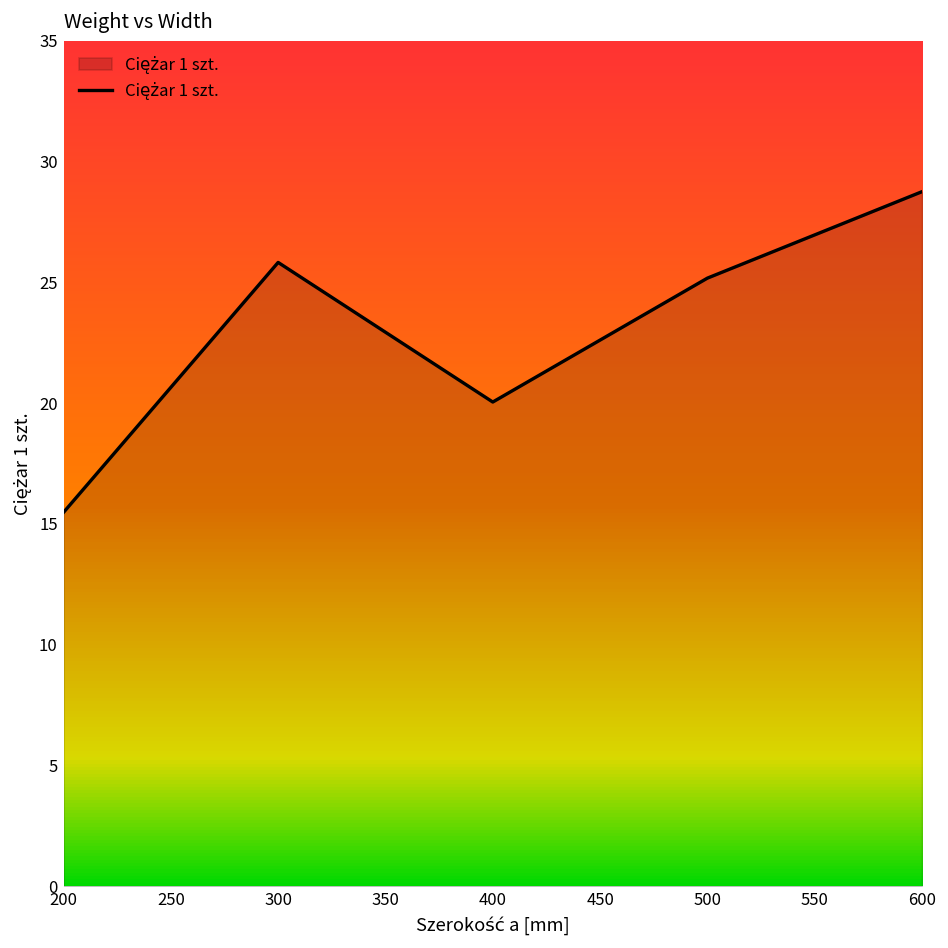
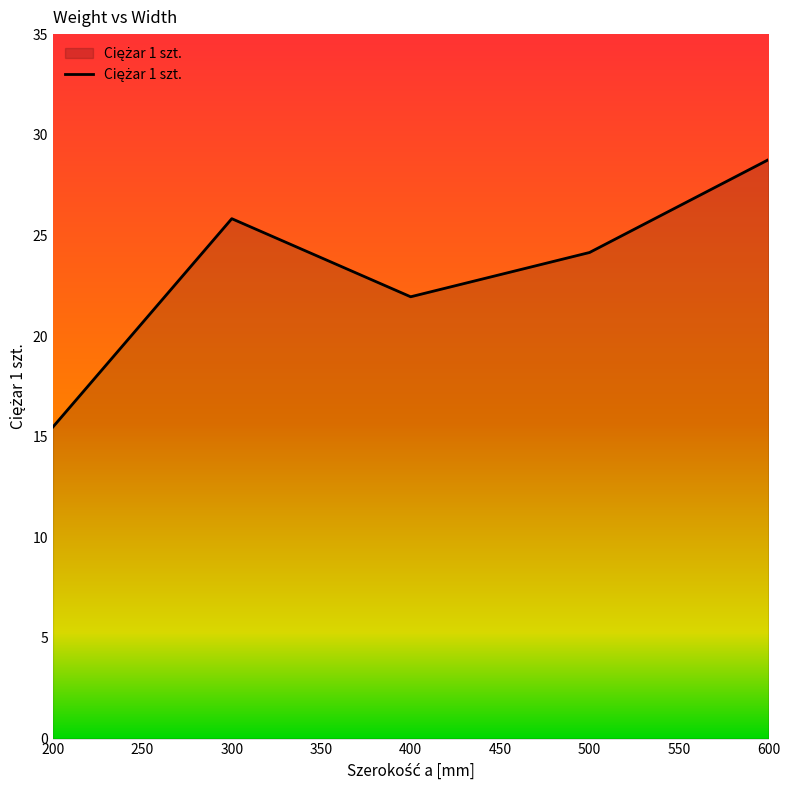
  {
    "200": 15.5,
    "300": 25.8,
-   "400": 20.1,
-   "500": 25.2,
+   "400": 22.0,
+   "500": 24.2,
    "600": 28.8
  }
